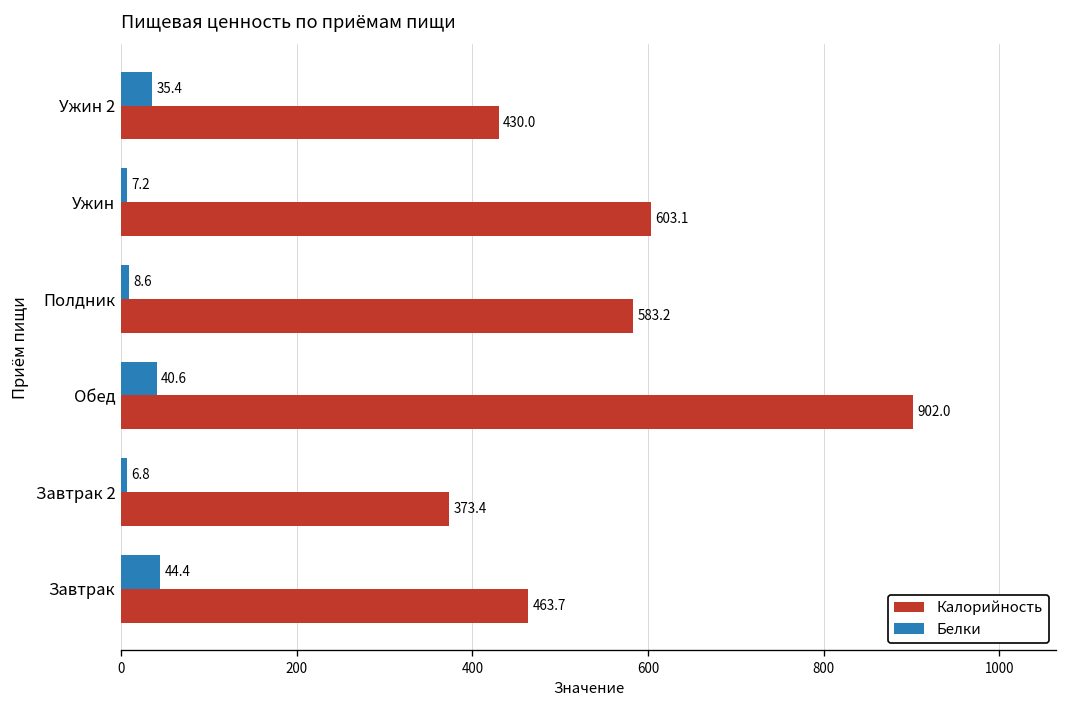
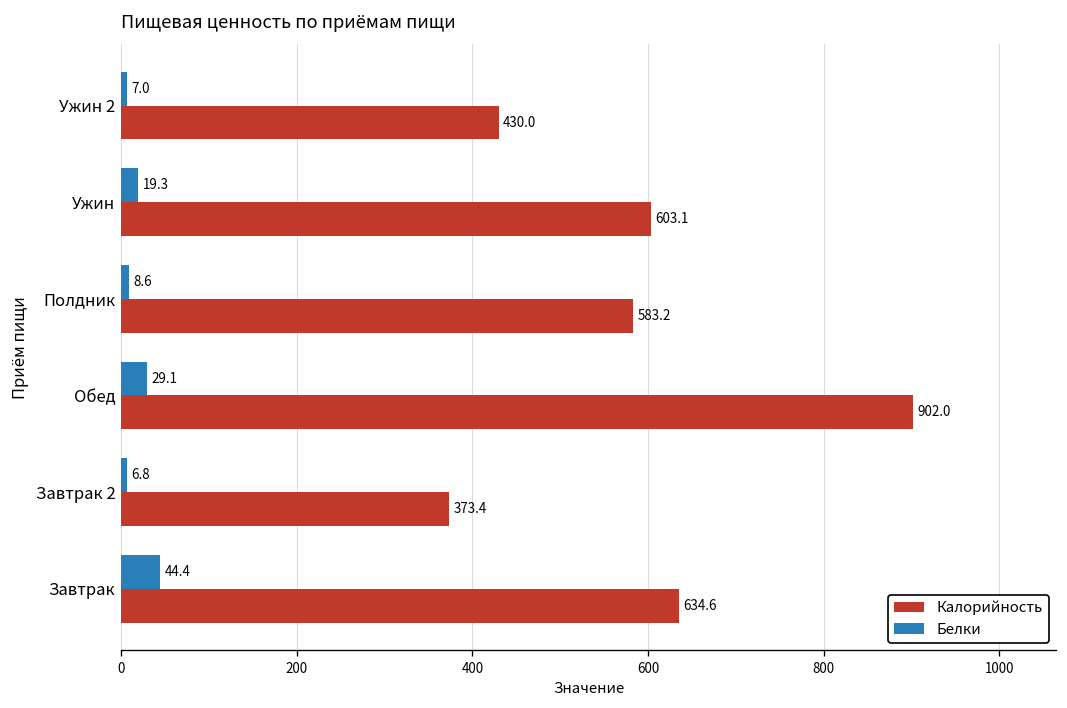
  {
    "Калорийность": {
      "Ужин 2": 430.0,
      "Ужин": 603.1,
      "Полдник": 583.2,
      "Обед": 902.0,
      "Завтрак 2": 373.4,
-     "Завтрак": 463.7
+     "Завтрак": 634.6
    },
    "Белки": {
-     "Ужин 2": 35.4,
-     "Ужин": 7.2,
+     "Ужин 2": 7.0,
+     "Ужин": 19.3,
      "Полдник": 8.6,
-     "Обед": 40.6,
+     "Обед": 29.1,
      "Завтрак 2": 6.8,
      "Завтрак": 44.4
    }
  }
